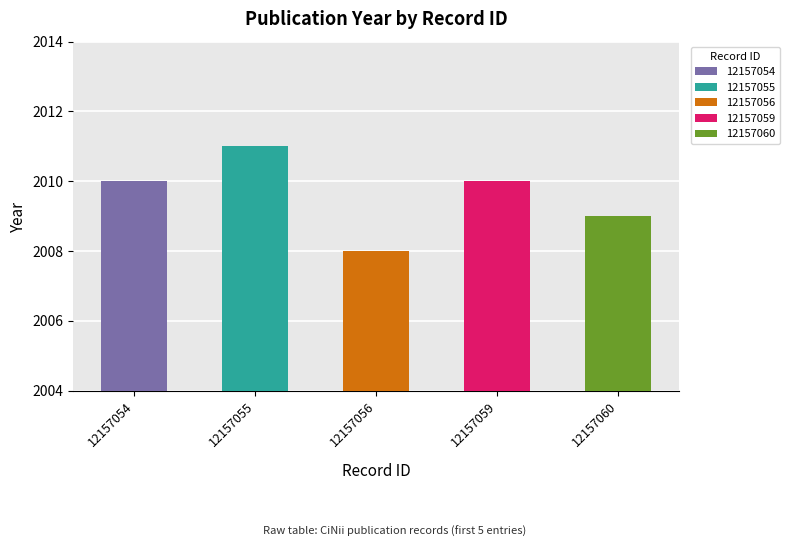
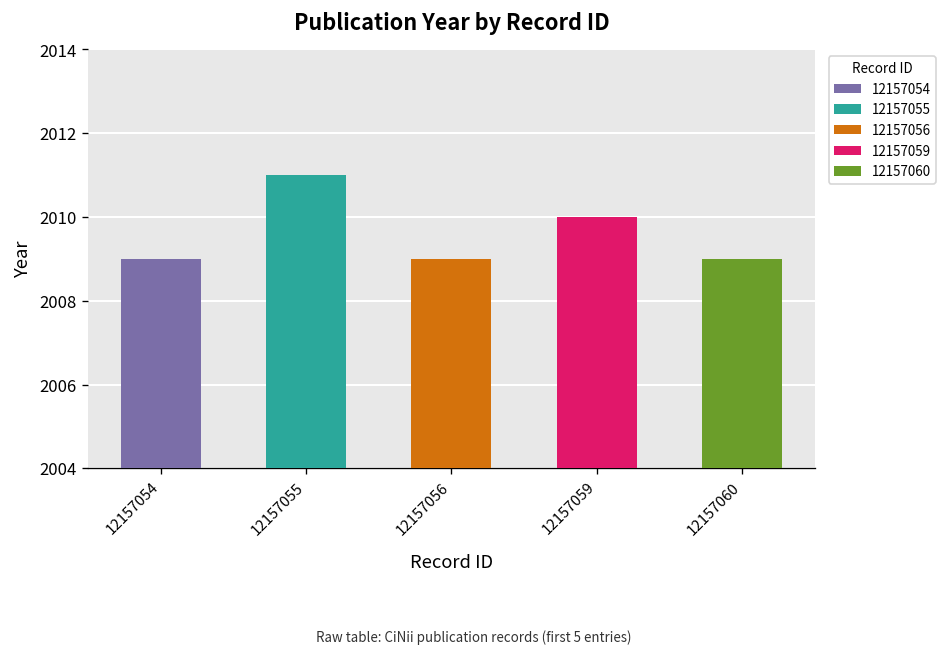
  {
-   "12157054": 2010,
+   "12157054": 2009,
    "12157055": 2011,
-   "12157056": 2008,
+   "12157056": 2009,
    "12157059": 2010,
    "12157060": 2009
  }
